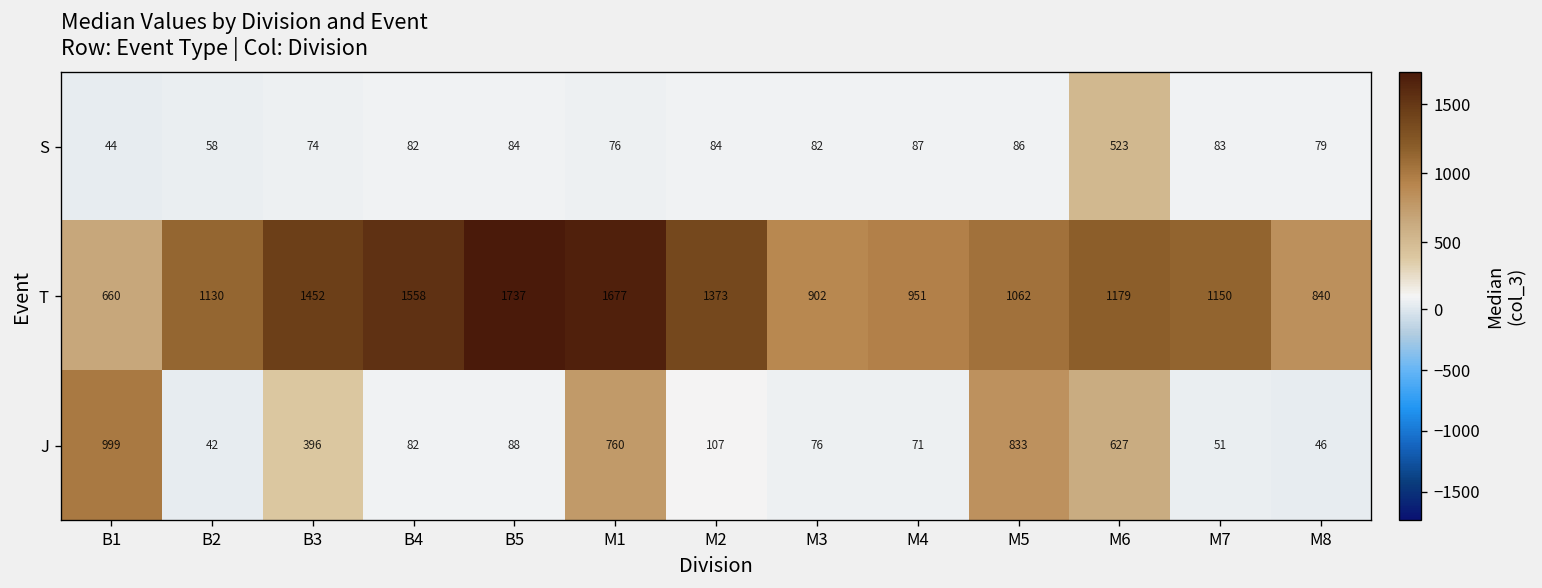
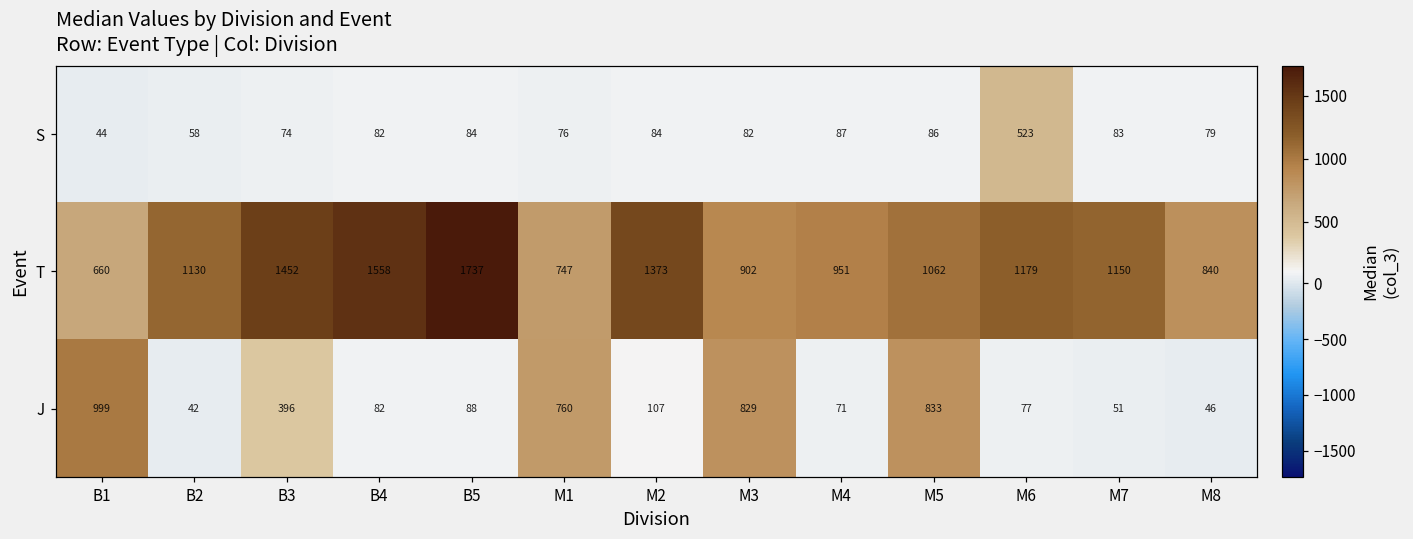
  {
    "S": {
      "B1": 44,
      "B2": 58,
      "B3": 74,
      "B4": 82,
      "B5": 84,
      "M1": 76,
      "M2": 84,
      "M3": 82,
      "M4": 87,
      "M5": 86,
      "M6": 523,
      "M7": 83,
      "M8": 79
    },
    "T": {
      "B1": 660,
      "B2": 1130,
      "B3": 1452,
      "B4": 1558,
      "B5": 1737,
-     "M1": 1677,
+     "M1": 747,
      "M2": 1373,
      "M3": 902,
      "M4": 951,
      "M5": 1062,
      "M6": 1179,
      "M7": 1150,
      "M8": 840
    },
    "J": {
      "B1": 999,
      "B2": 42,
      "B3": 396,
      "B4": 82,
      "B5": 88,
      "M1": 760,
      "M2": 107,
-     "M3": 76,
+     "M3": 829,
      "M4": 71,
      "M5": 833,
-     "M6": 627,
+     "M6": 77,
      "M7": 51,
      "M8": 46
    }
  }
